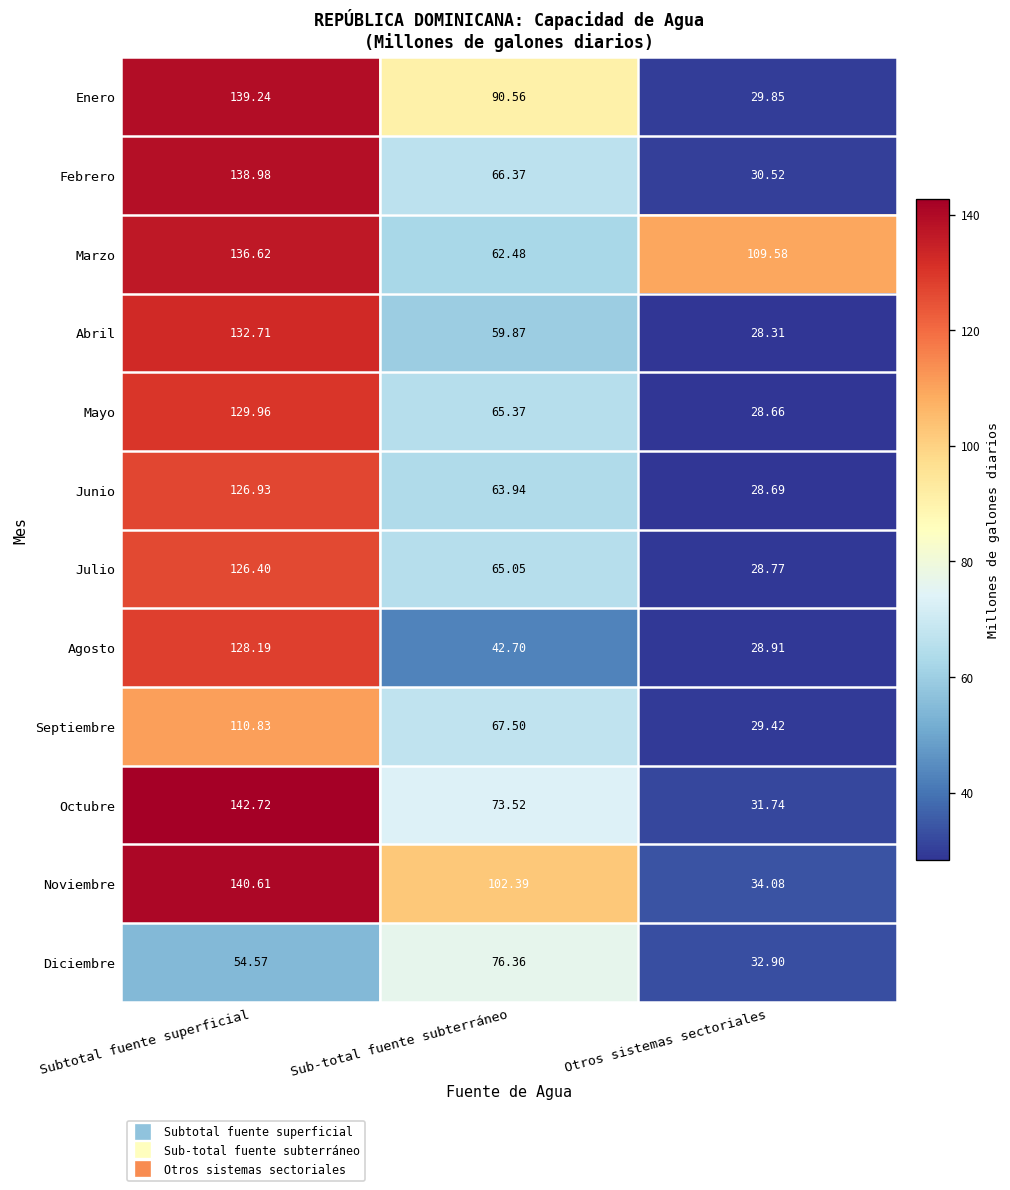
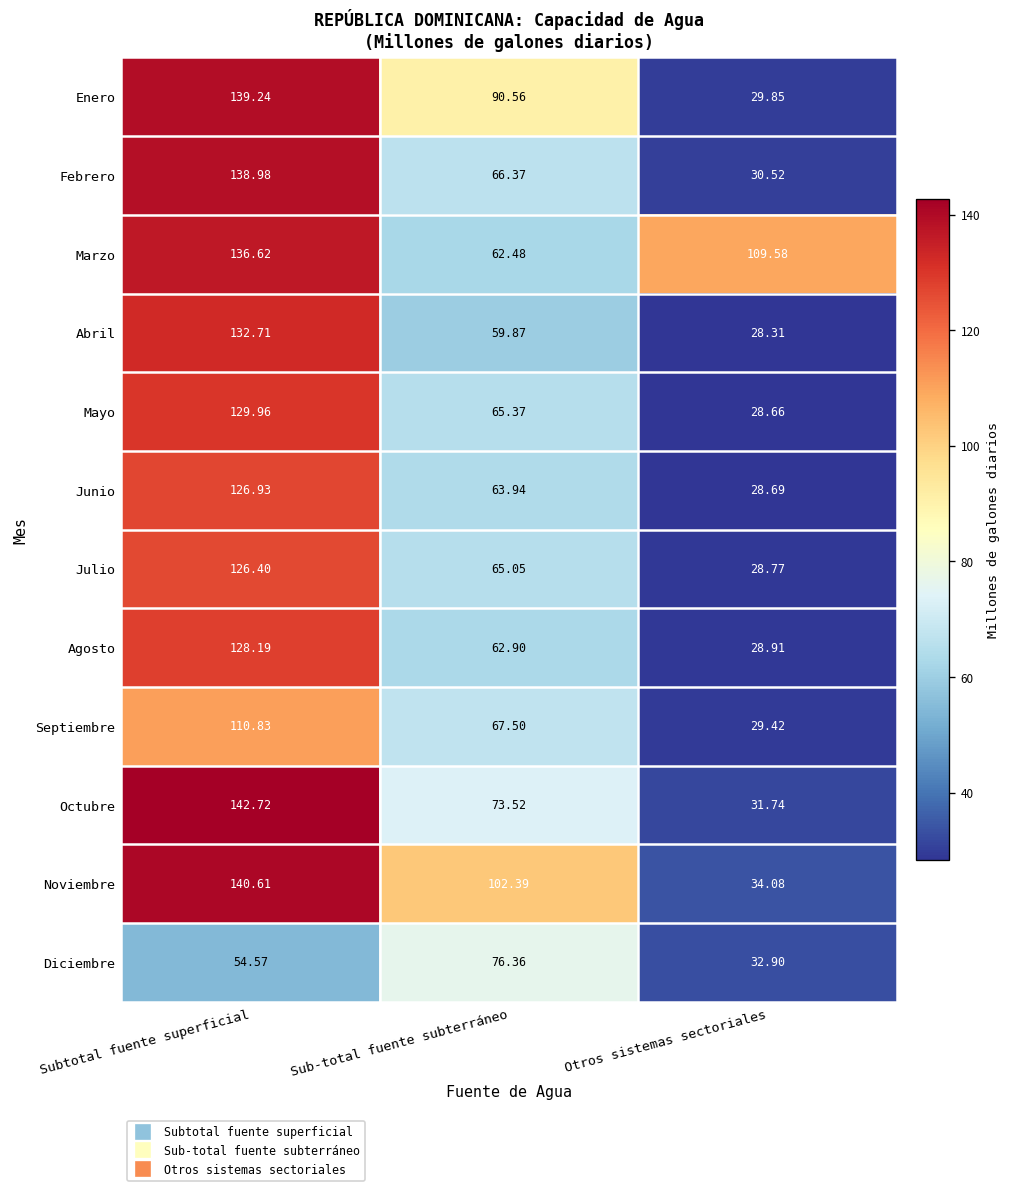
  {
    "Enero": {
      "Subtotal fuente superficial": 139.24,
      "Sub-total fuente subterráneo": 90.56,
      "Otros sistemas sectoriales": 29.85
    },
    "Febrero": {
      "Subtotal fuente superficial": 138.98,
      "Sub-total fuente subterráneo": 66.37,
      "Otros sistemas sectoriales": 30.52
    },
    "Marzo": {
      "Subtotal fuente superficial": 136.62,
      "Sub-total fuente subterráneo": 62.48,
      "Otros sistemas sectoriales": 109.58
    },
    "Abril": {
      "Subtotal fuente superficial": 132.71,
      "Sub-total fuente subterráneo": 59.87,
      "Otros sistemas sectoriales": 28.31
    },
    "Mayo": {
      "Subtotal fuente superficial": 129.96,
      "Sub-total fuente subterráneo": 65.37,
      "Otros sistemas sectoriales": 28.66
    },
    "Junio": {
      "Subtotal fuente superficial": 126.93,
      "Sub-total fuente subterráneo": 63.94,
      "Otros sistemas sectoriales": 28.69
    },
    "Julio": {
      "Subtotal fuente superficial": 126.40,
      "Sub-total fuente subterráneo": 65.05,
      "Otros sistemas sectoriales": 28.77
    },
    "Agosto": {
      "Subtotal fuente superficial": 128.19,
-     "Sub-total fuente subterráneo": 42.70,
+     "Sub-total fuente subterráneo": 62.90,
      "Otros sistemas sectoriales": 28.91
    },
    "Septiembre": {
      "Subtotal fuente superficial": 110.83,
      "Sub-total fuente subterráneo": 67.50,
      "Otros sistemas sectoriales": 29.42
    },
    "Octubre": {
      "Subtotal fuente superficial": 142.72,
      "Sub-total fuente subterráneo": 73.52,
      "Otros sistemas sectoriales": 31.74
    },
    "Noviembre": {
      "Subtotal fuente superficial": 140.61,
      "Sub-total fuente subterráneo": 102.39,
      "Otros sistemas sectoriales": 34.08
    },
    "Diciembre": {
      "Subtotal fuente superficial": 54.57,
      "Sub-total fuente subterráneo": 76.36,
      "Otros sistemas sectoriales": 32.90
    }
  }
